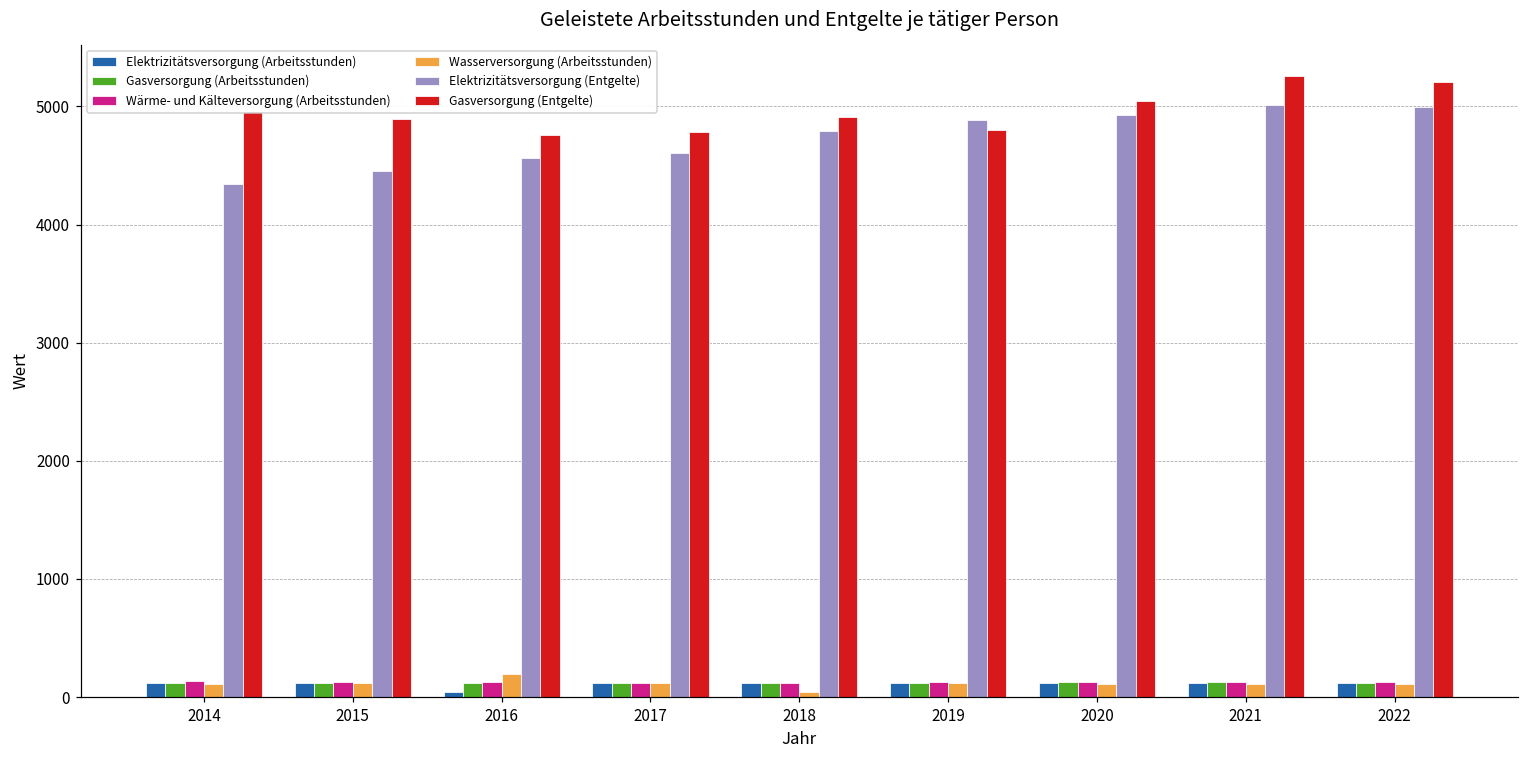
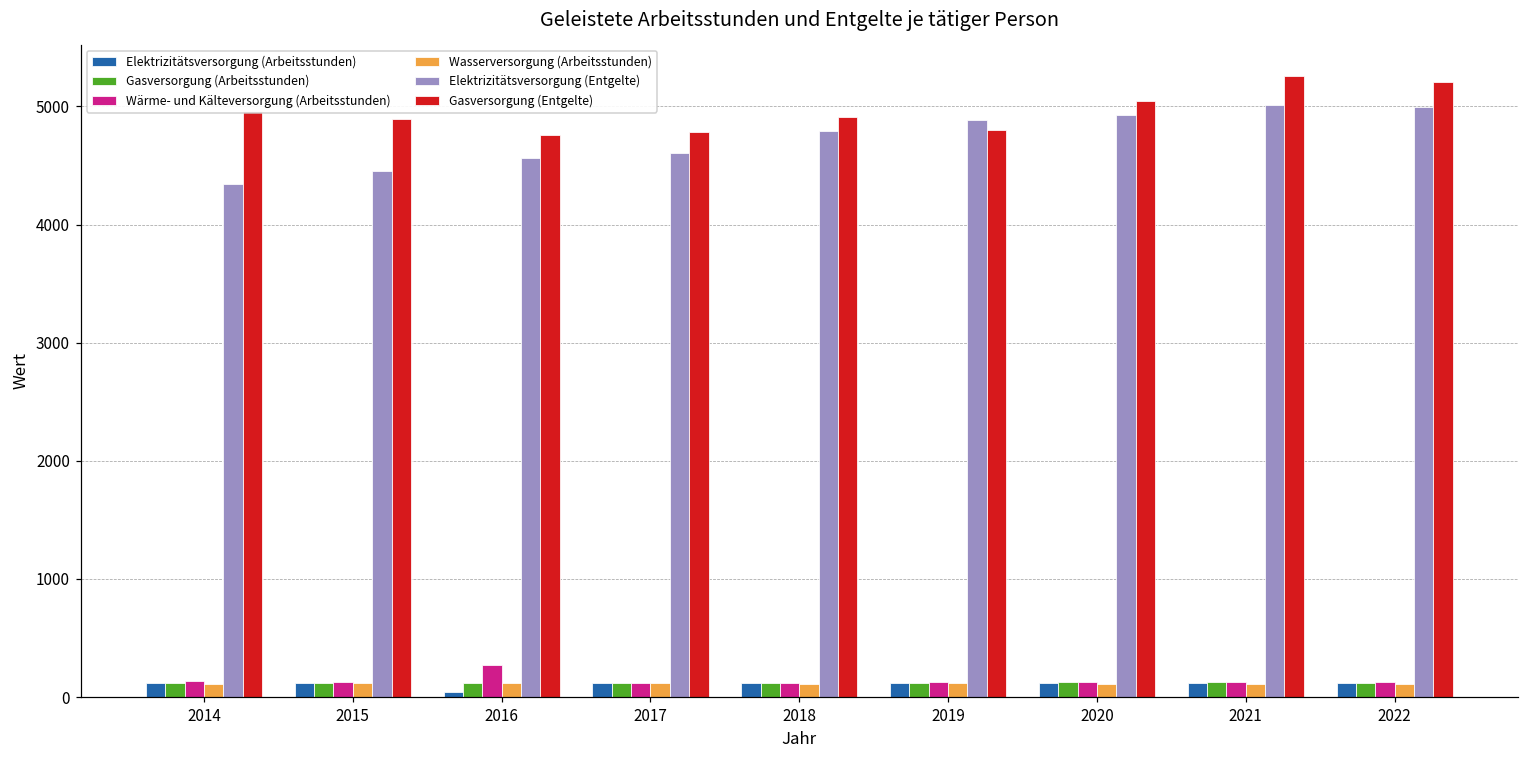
  {
    "Elektrizitätsversorgung (Arbeitsstunden)": {
      "2014": 120,
      "2015": 120,
      "2016": 40,
      "2017": 120,
      "2018": 120,
      "2019": 120,
      "2020": 120,
      "2021": 120,
      "2022": 120
    },
    "Gasversorgung (Arbeitsstunden)": {
      "2014": 120,
      "2015": 120,
      "2016": 120,
      "2017": 120,
      "2018": 120,
      "2019": 120,
      "2020": 130,
      "2021": 130,
      "2022": 120
    },
    "Wärme- und Kälteversorgung (Arbeitsstunden)": {
      "2014": 140,
      "2015": 130,
-     "2016": 130,
+     "2016": 270,
      "2017": 120,
      "2018": 120,
      "2019": 120,
      "2020": 130,
      "2021": 130,
      "2022": 130
    },
    "Wasserversorgung (Arbeitsstunden)": {
      "2014": 110,
      "2015": 120,
-     "2016": 200,
+     "2016": 120,
      "2017": 120,
-     "2018": 40,
+     "2018": 110,
      "2019": 120,
      "2020": 110,
      "2021": 110,
      "2022": 110
    },
    "Elektrizitätsversorgung (Entgelte)": {
      "2014": 4350,
      "2015": 4450,
      "2016": 4560,
      "2017": 4600,
      "2018": 4790,
      "2019": 4890,
      "2020": 4930,
      "2021": 5010,
      "2022": 5000
    },
    "Gasversorgung (Entgelte)": {
      "2014": 4960,
      "2015": 4890,
      "2016": 4760,
      "2017": 4780,
      "2018": 4910,
      "2019": 4800,
      "2020": 5050,
      "2021": 5260,
      "2022": 5210
    }
  }
